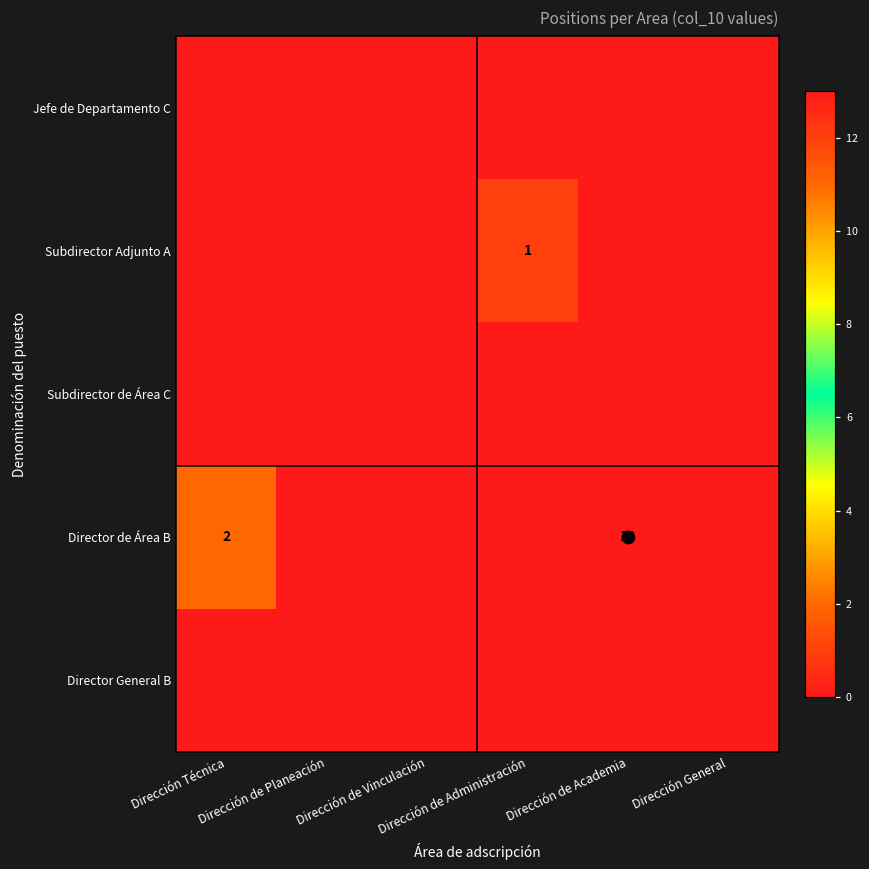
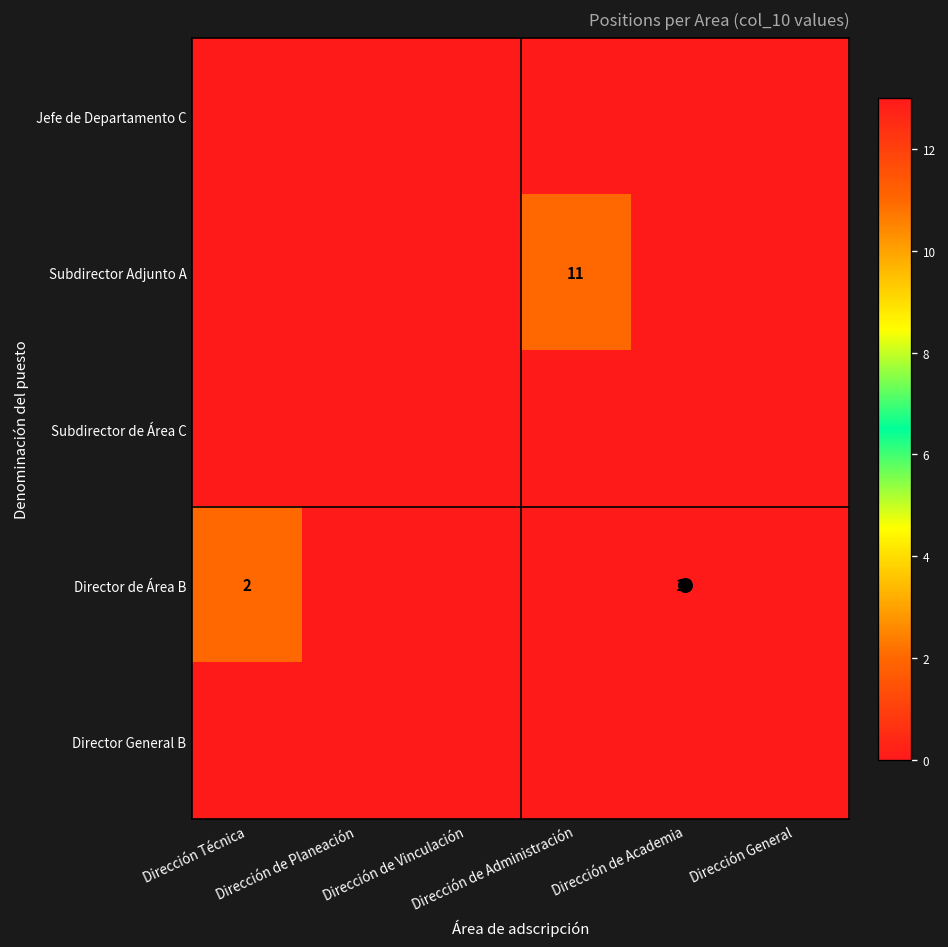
  {
    "Subdirector Adjunto A": {
-     "Dirección de Administración": 1
+     "Dirección de Administración": 11
    },
    "Director de Área B": {
      "Dirección Técnica": 2
    }
  }
